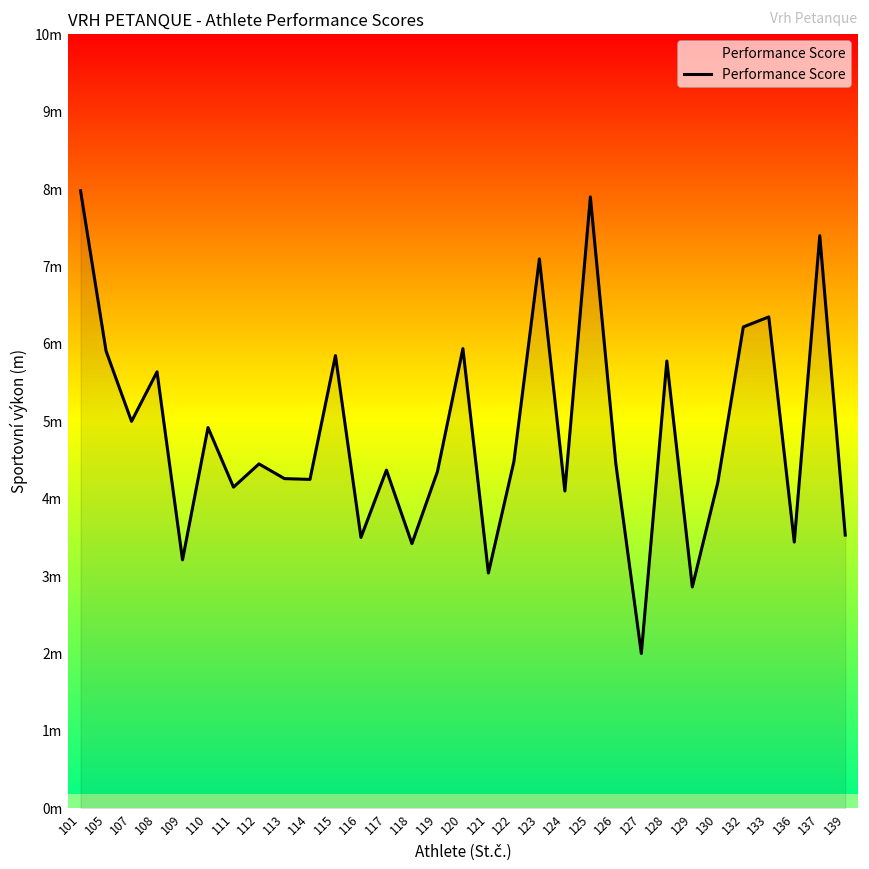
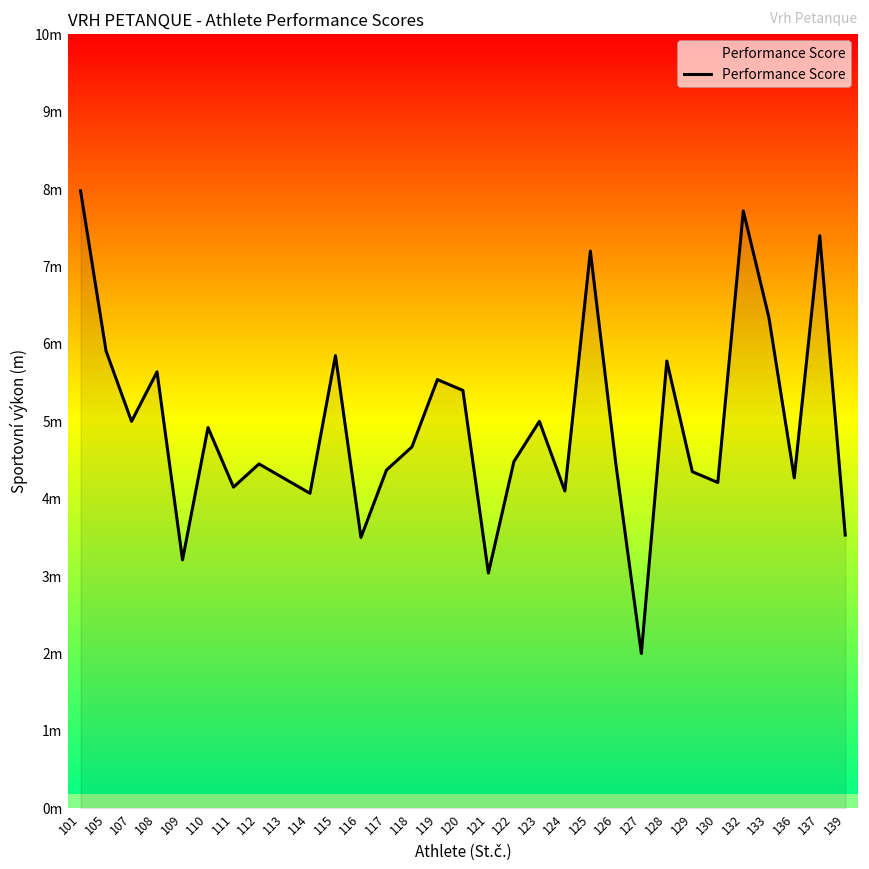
  {
    "101": "8.0m",
    "105": "5.9m",
    "107": "5.0m",
    "108": "5.6m",
    "109": "3.2m",
    "110": "4.9m",
    "111": "4.2m",
    "112": "4.5m",
    "113": "4.3m",
-   "114": "4.3m",
+   "114": "4.1m",
    "115": "5.9m",
    "116": "3.5m",
    "117": "4.4m",
-   "118": "3.4m",
-   "119": "4.4m",
-   "120": "5.9m",
+   "118": "4.7m",
+   "119": "5.5m",
+   "120": "5.4m",
    "121": "3.0m",
    "122": "4.5m",
-   "123": "7.1m",
+   "123": "5.0m",
    "124": "4.1m",
-   "125": "7.9m",
+   "125": "7.2m",
    "126": "4.5m",
    "127": "2.0m",
    "128": "5.8m",
-   "129": "2.9m",
+   "129": "4.4m",
    "130": "4.2m",
-   "132": "6.2m",
+   "132": "7.7m",
    "133": "6.4m",
-   "136": "3.4m",
+   "136": "4.3m",
    "137": "7.4m",
    "139": "3.5m"
  }
